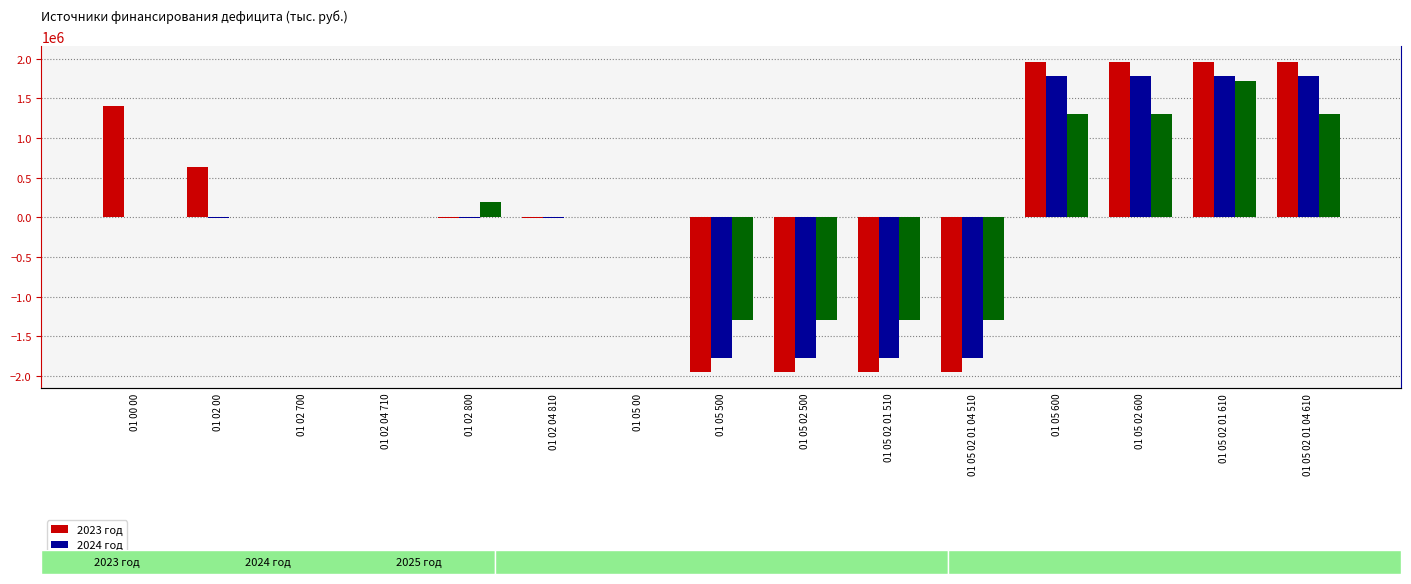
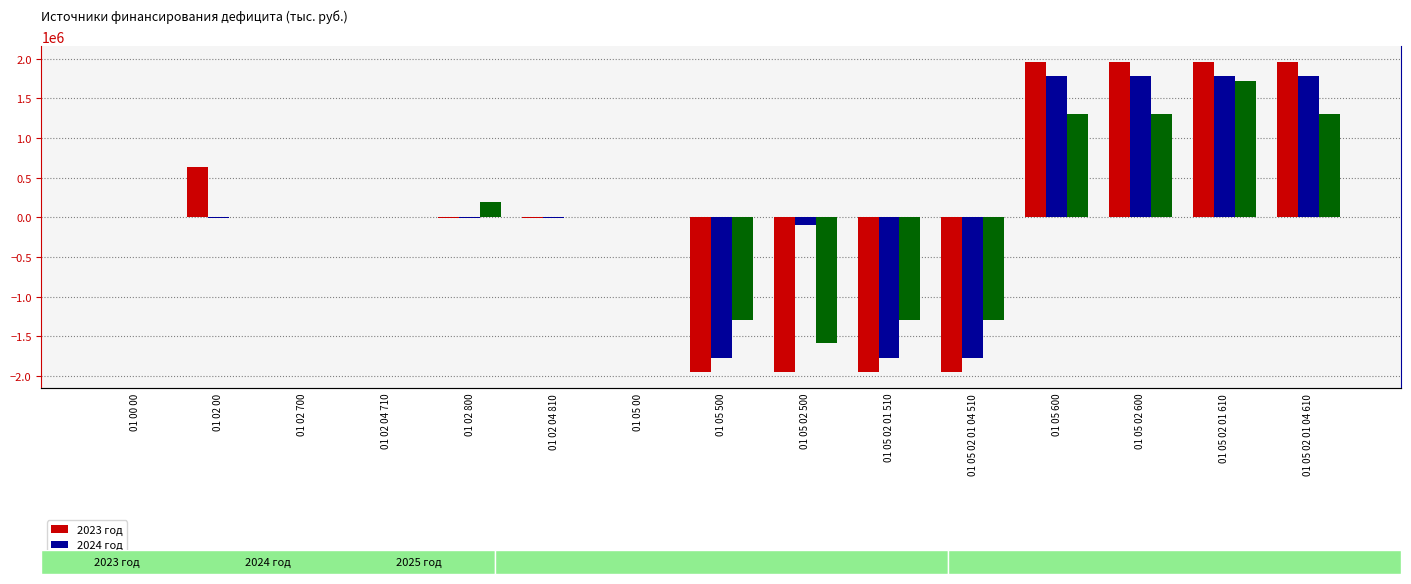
  {
    "2023 год": {
-     "01 00 00": 1400000,
+     "01 00 00": 0,
      "01 02 00": 600000,
      "01 05 500": -2000000,
      "01 05 02 500": -2000000,
      "01 05 02 01 510": -2000000,
      "01 05 02 01 04 510": -2000000,
      "01 05 600": 2000000,
      "01 05 02 600": 2000000,
      "01 05 02 01 610": 2000000,
      "01 05 02 01 04 610": 2000000
    },
    "2024 год": {
      "01 00 00": 0,
      "01 02 700": 0,
      "01 02 04 710": 0,
      "01 05 500": -1800000,
-     "01 05 02 500": -1800000,
+     "01 05 02 500": -100000,
      "01 05 02 01 510": -1800000,
      "01 05 02 01 04 510": -1800000,
      "01 05 600": 1800000,
      "01 05 02 600": 1800000,
      "01 05 02 01 610": 1800000,
      "01 05 02 01 04 610": 1800000
    },
    "2025 год": {
      "01 00 00": 0,
      "01 02 00": 0,
      "01 02 700": 0,
      "01 02 04 710": 0,
      "01 02 800": 200000,
      "01 02 04 810": 0,
      "01 05 00": 0,
      "01 05 500": -1300000,
-     "01 05 02 500": -1300000,
+     "01 05 02 500": -1600000,
      "01 05 02 01 510": -1300000,
      "01 05 02 01 04 510": -1300000,
      "01 05 600": 1300000,
      "01 05 02 600": 1300000,
      "01 05 02 01 610": 1700000,
      "01 05 02 01 04 610": 1300000
    }
  }
